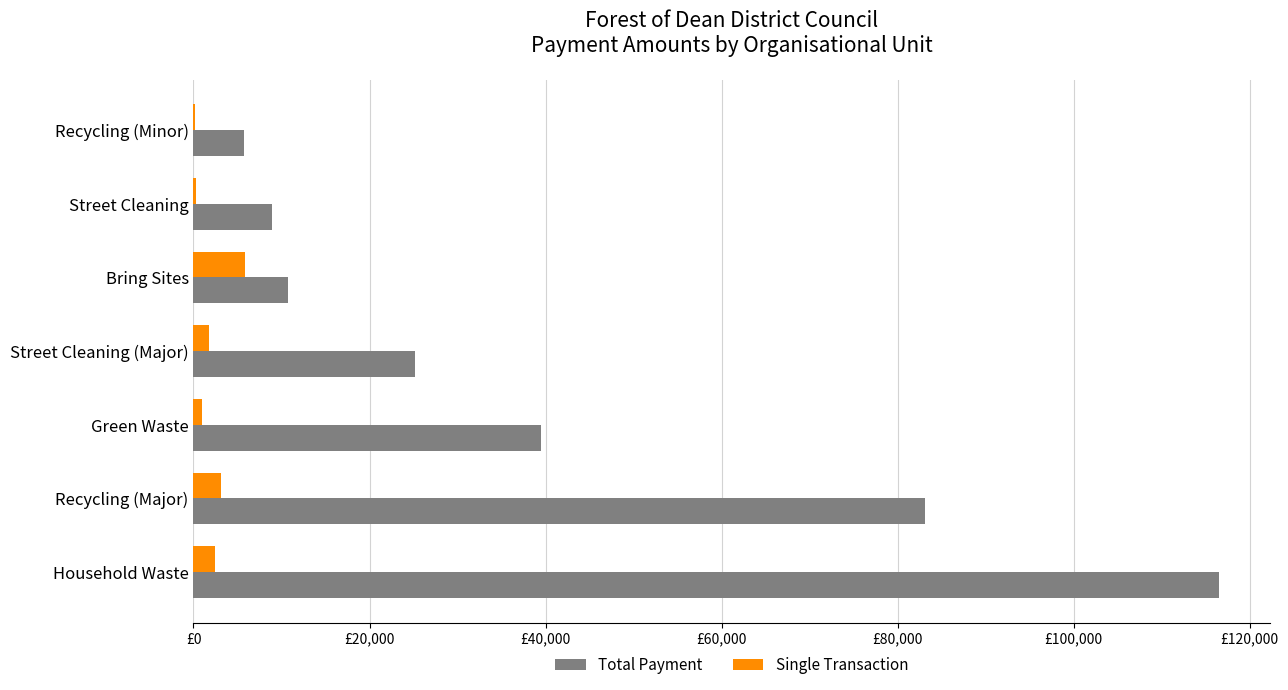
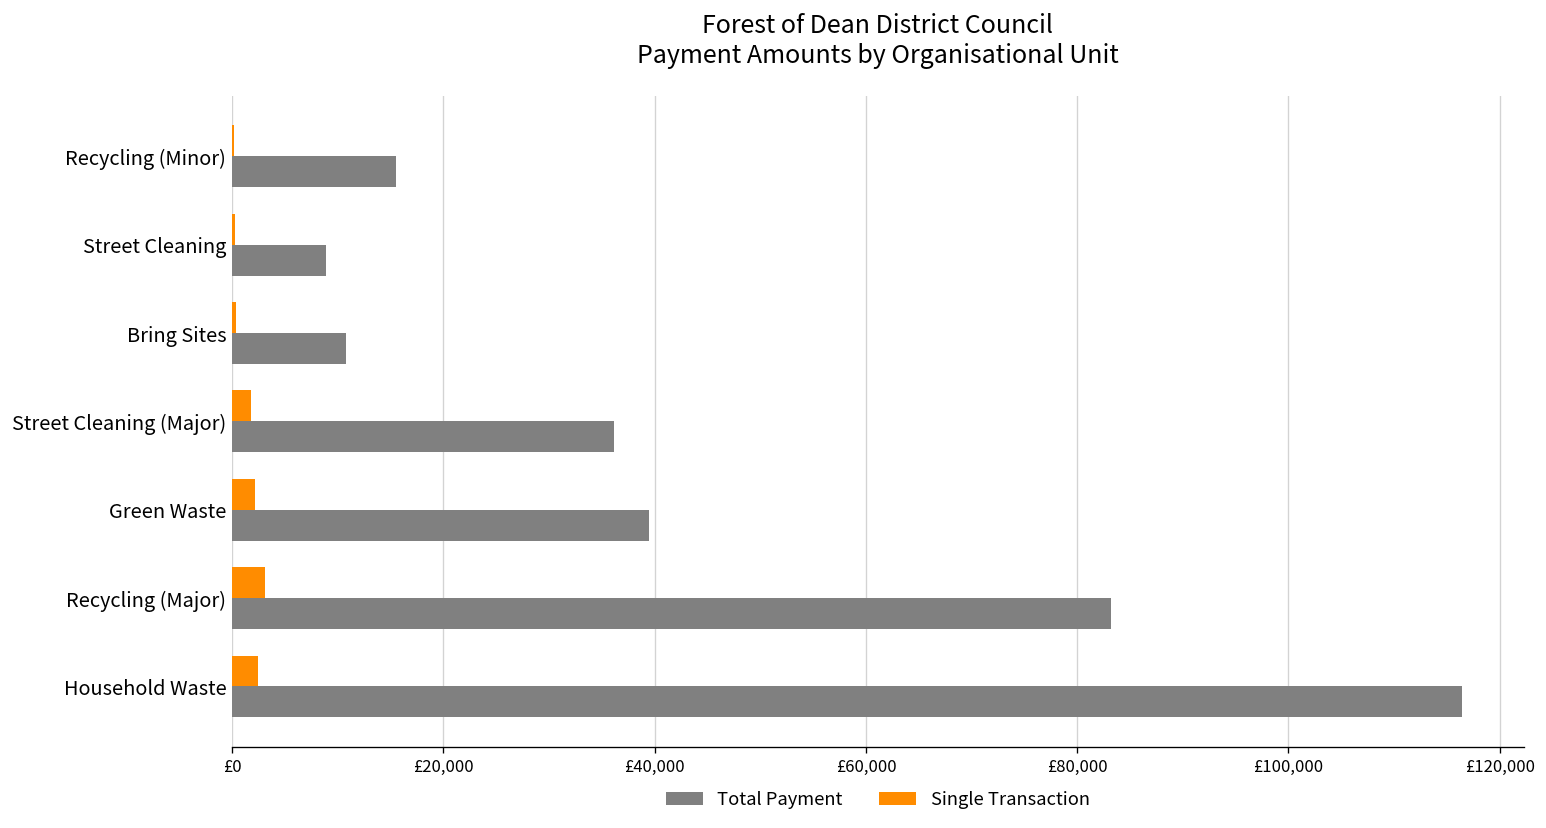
  {
    "Total Payment": {
-     "Recycling (Minor)": "£6,000",
+     "Recycling (Minor)": "£16,000",
      "Street Cleaning": "£9,000",
      "Bring Sites": "£11,000",
-     "Street Cleaning (Major)": "£25,000",
+     "Street Cleaning (Major)": "£36,000",
      "Green Waste": "£39,000",
      "Recycling (Major)": "£83,000",
      "Household Waste": "£116,000"
    },
    "Single Transaction": {
-     "Bring Sites": "£6,000",
+     "Bring Sites": "£0",
      "Street Cleaning (Major)": "£2,000",
-     "Green Waste": "£1,000",
+     "Green Waste": "£2,000",
      "Recycling (Major)": "£3,000",
      "Household Waste": "£2,000"
    }
  }
